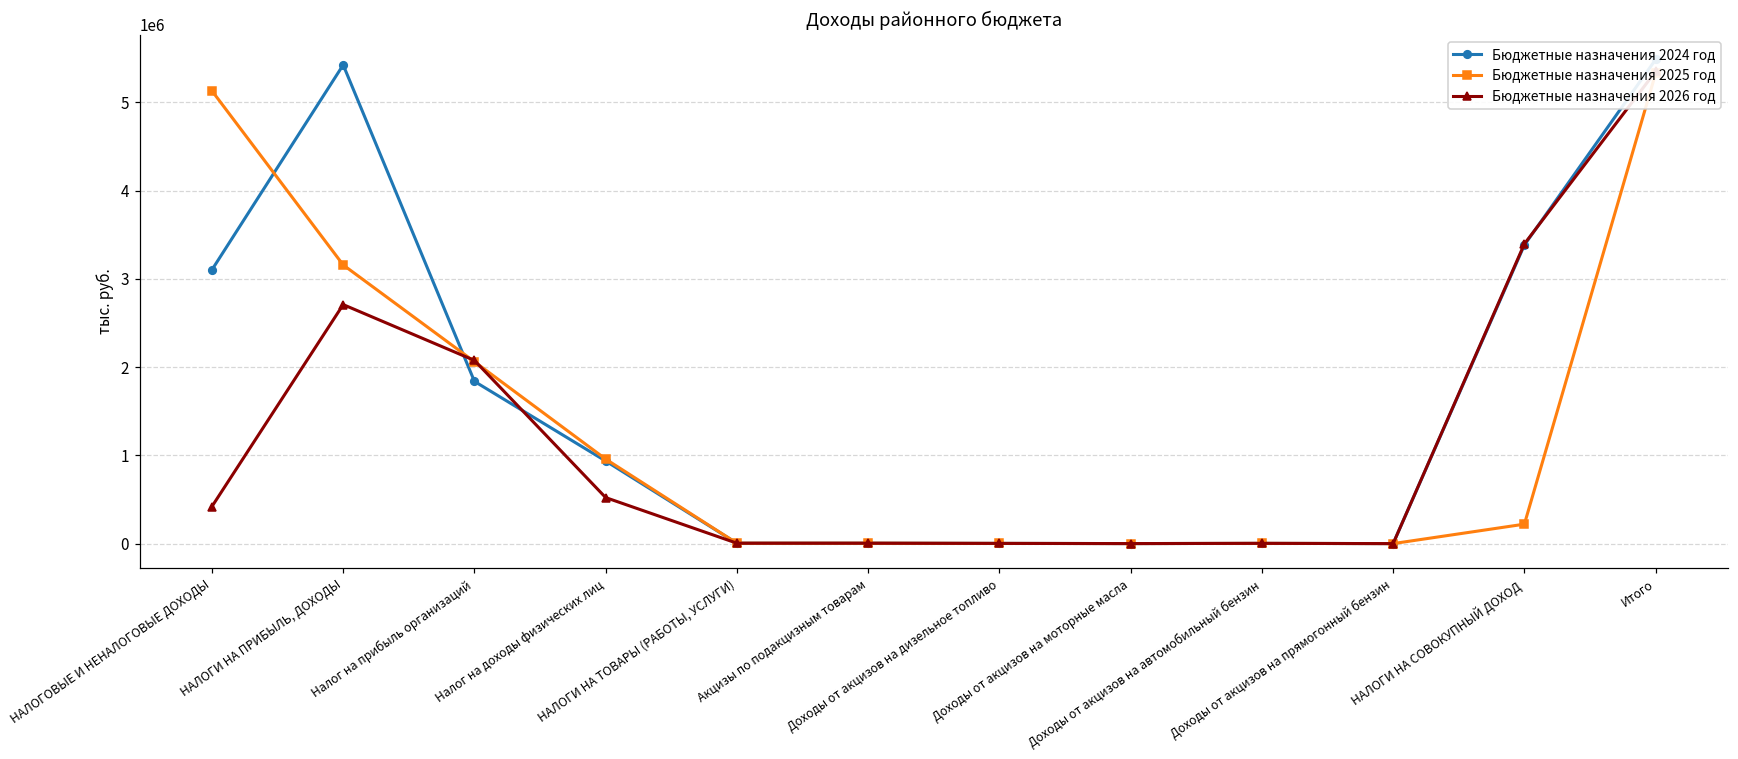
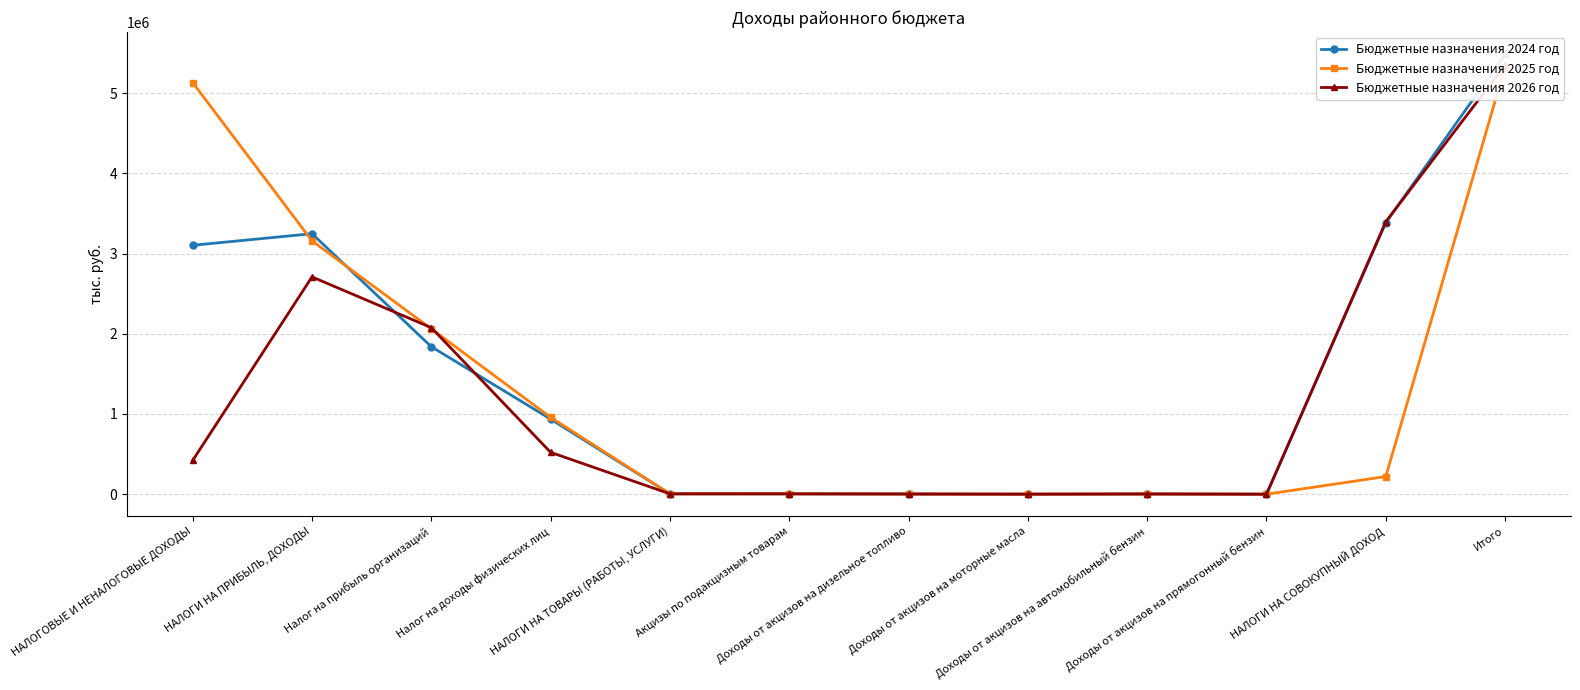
  {
    "Бюджетные назначения 2024 год": {
      "НАЛОГОВЫЕ И НЕНАЛОГОВЫЕ ДОХОДЫ": 3100000,
-     "НАЛОГИ НА ПРИБЫЛЬ, ДОХОДЫ": 5400000,
+     "НАЛОГИ НА ПРИБЫЛЬ, ДОХОДЫ": 3200000,
      "Налог на прибыль организаций": 1800000
    },
    "Бюджетные назначения 2025 год": {
      "НАЛОГОВЫЕ И НЕНАЛОГОВЫЕ ДОХОДЫ": 5100000,
      "НАЛОГИ НА ПРИБЫЛЬ, ДОХОДЫ": 3200000,
      "НАЛОГИ НА СОВОКУПНЫЙ ДОХОД": 200000
    },
    "Бюджетные назначения 2026 год": {
      "НАЛОГОВЫЕ И НЕНАЛОГОВЫЕ ДОХОДЫ": 400000,
      "НАЛОГИ НА ПРИБЫЛЬ, ДОХОДЫ": 2700000,
      "Налог на доходы физических лиц": 500000
    }
  }
